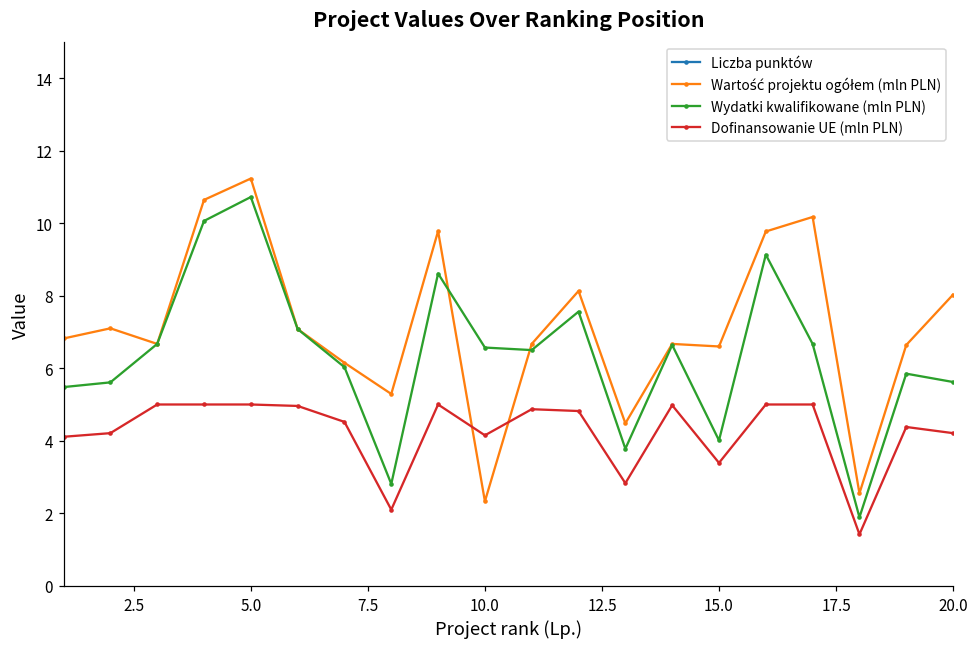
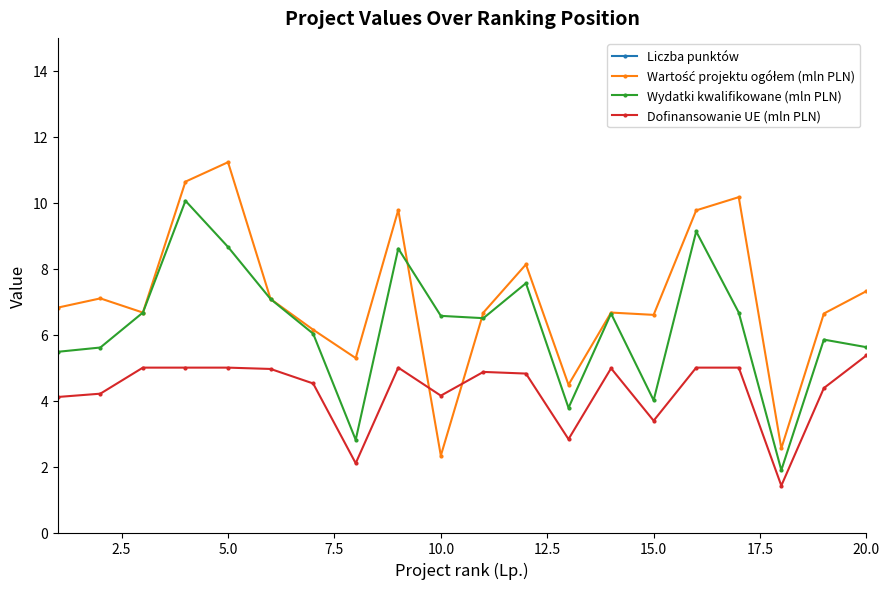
  {
    "Wartość projektu ogółem (mln PLN)": {
      "5.0": 11.2,
      "10.0": 2.3,
      "15.0": 6.6,
-     "20.0": 8.0
+     "20.0": 7.3
    },
    "Wydatki kwalifikowane (mln PLN)": {
-     "5.0": 10.7,
+     "5.0": 8.7,
      "10.0": 6.6,
      "15.0": 4.0,
      "20.0": 5.6
    },
    "Dofinansowanie UE (mln PLN)": {
      "5.0": 5.0,
      "10.0": 4.2,
      "15.0": 3.4,
-     "20.0": 4.2
+     "20.0": 5.4
    }
  }
